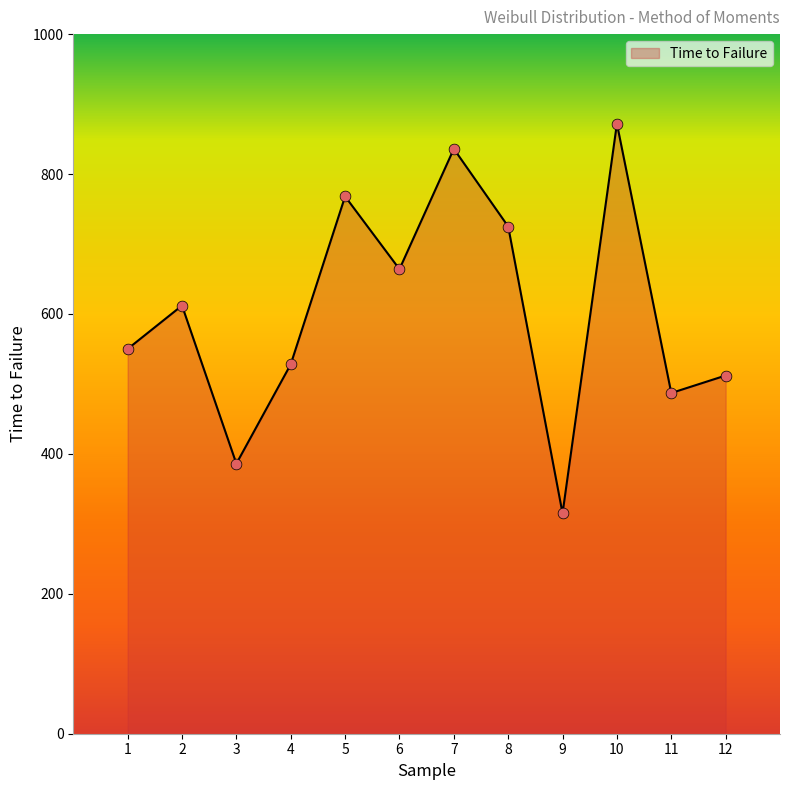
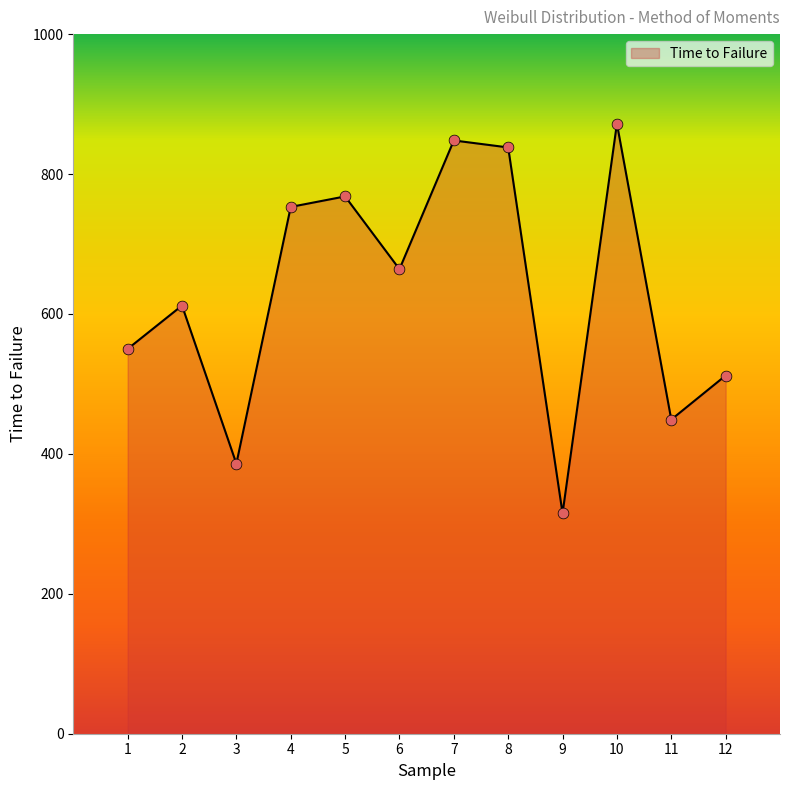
  {
    "1": 550,
    "2": 610,
    "3": 390,
-   "4": 530,
+   "4": 750,
    "5": 770,
    "6": 660,
-   "7": 840,
-   "8": 730,
+   "7": 850,
+   "8": 840,
    "9": 320,
    "10": 870,
-   "11": 490,
+   "11": 450,
    "12": 510
  }
